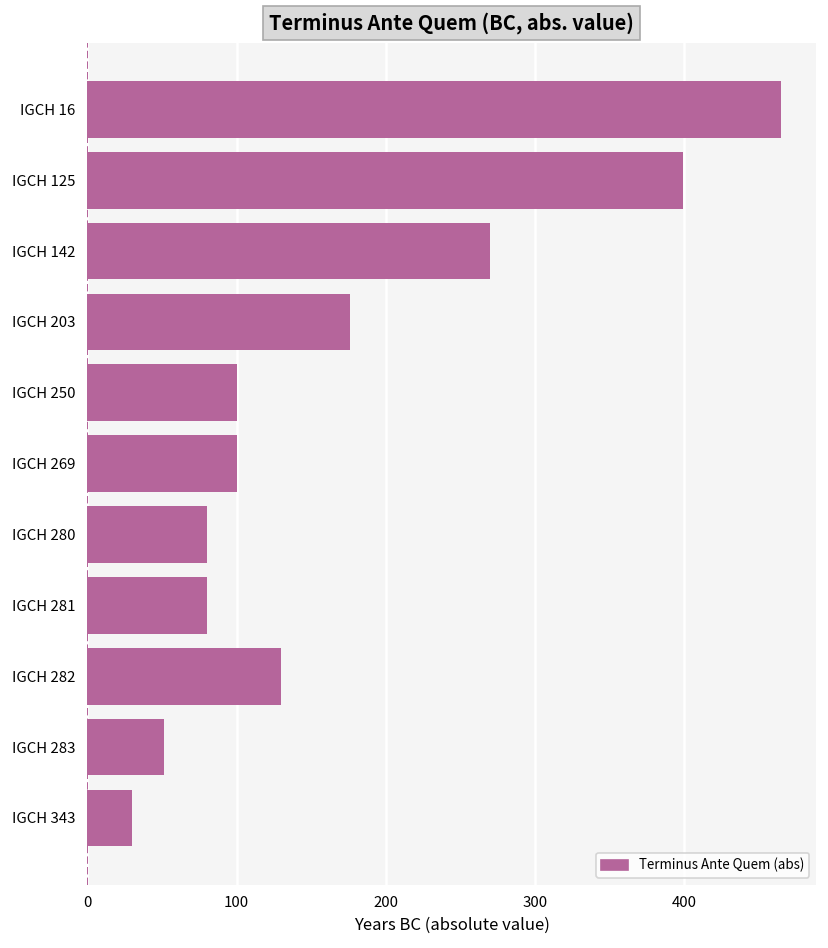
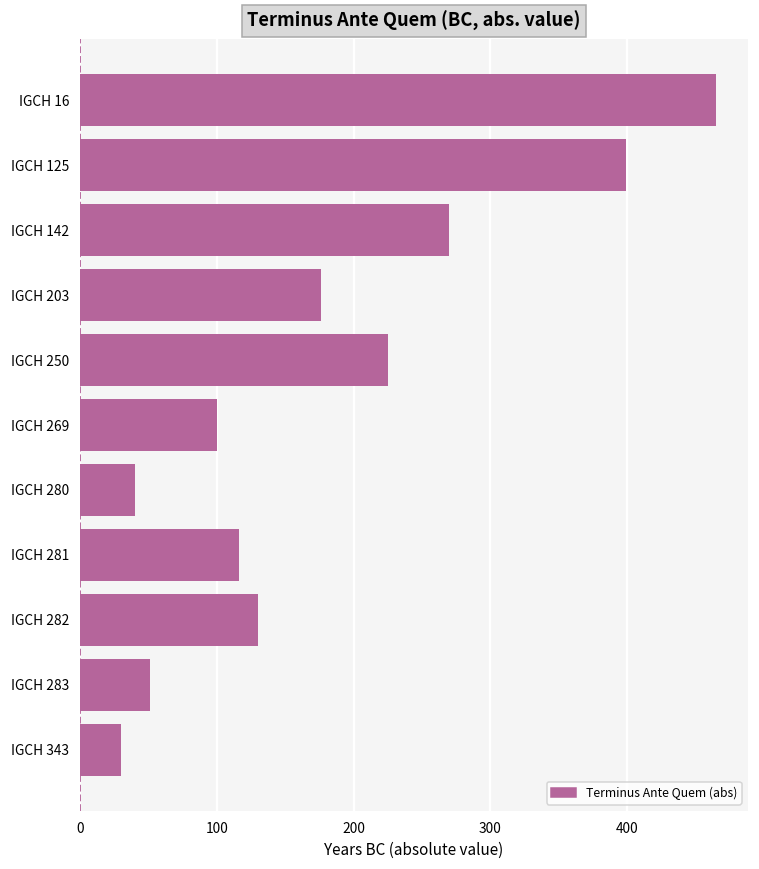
  {
    "IGCH 16": 465,
    "IGCH 125": 399,
    "IGCH 142": 270,
    "IGCH 203": 176,
-   "IGCH 250": 100,
+   "IGCH 250": 225,
    "IGCH 269": 100,
-   "IGCH 280": 80,
-   "IGCH 281": 80,
+   "IGCH 280": 40,
+   "IGCH 281": 116,
    "IGCH 282": 130,
    "IGCH 283": 51,
    "IGCH 343": 30
  }
